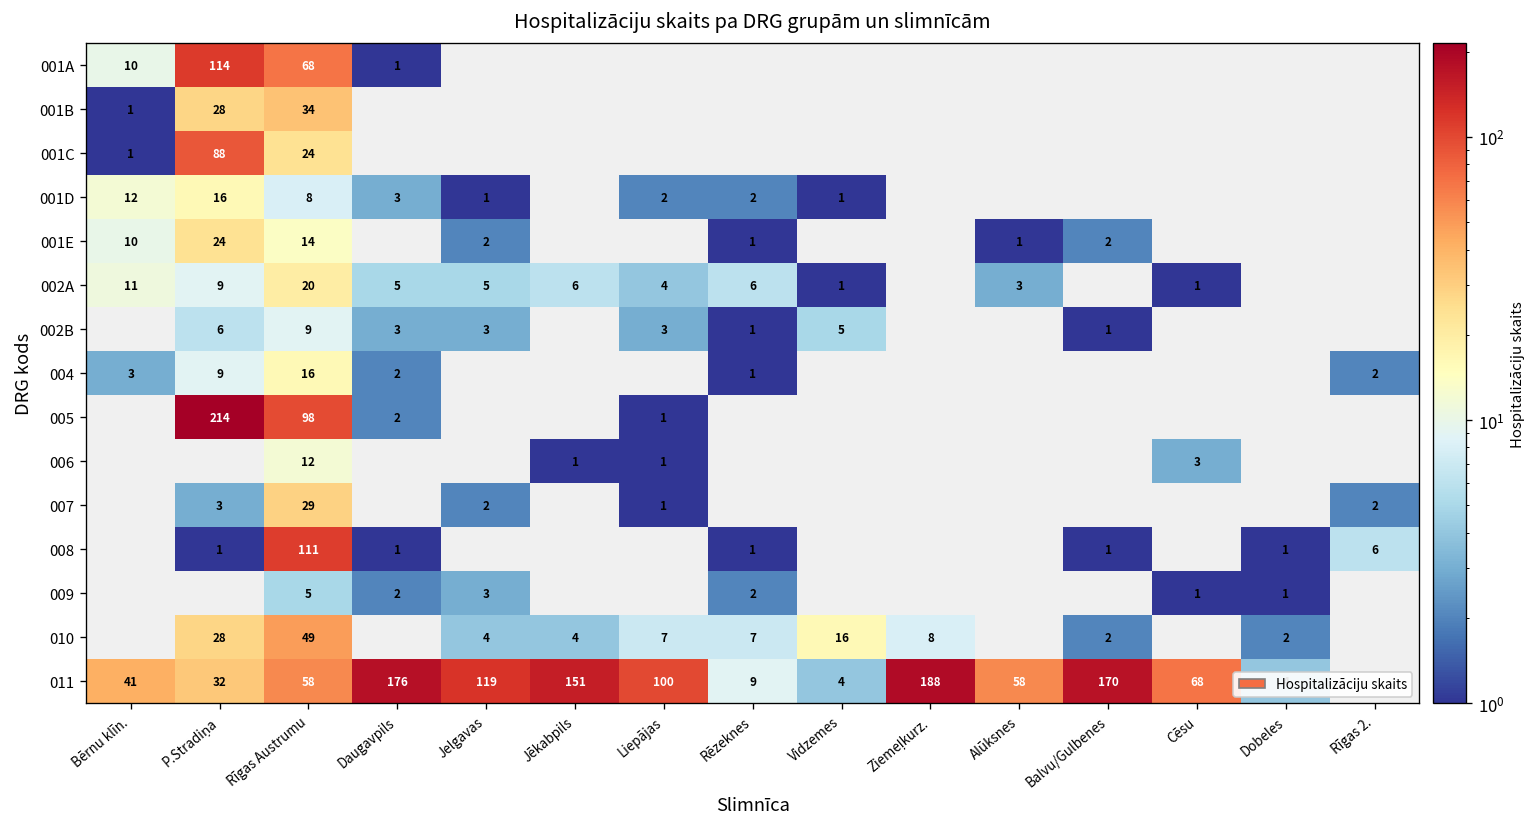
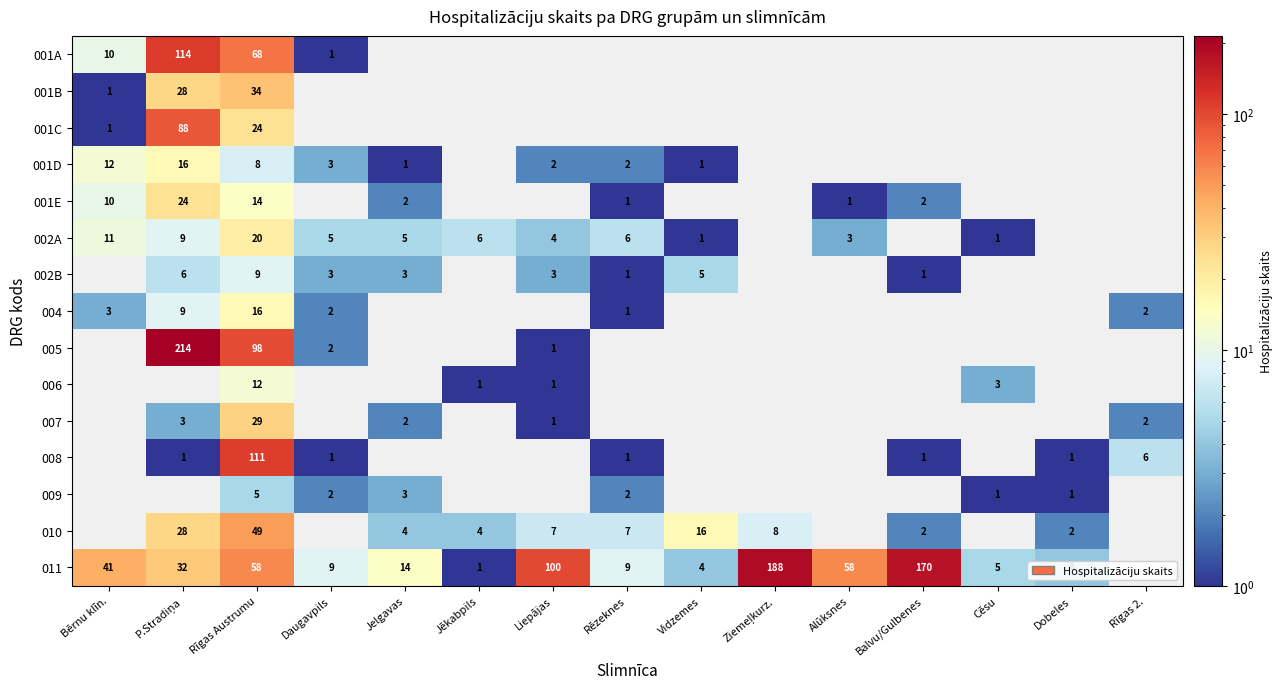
  {
    "001A": {
      "Bērnu klīn.": 10,
      "P.Stradiņa": 114,
      "Rīgas Austrumu": 68,
      "Daugavpils": 1
    },
    "001B": {
      "Bērnu klīn.": 1,
      "P.Stradiņa": 28,
      "Rīgas Austrumu": 34
    },
    "001C": {
      "Bērnu klīn.": 1,
      "P.Stradiņa": 88,
      "Rīgas Austrumu": 24
    },
    "001D": {
      "Bērnu klīn.": 12,
      "P.Stradiņa": 16,
      "Rīgas Austrumu": 8,
      "Daugavpils": 3,
      "Jelgavas": 1,
      "Liepājas": 2,
      "Rēzeknes": 2,
      "Vidzemes": 1
    },
    "001E": {
      "Bērnu klīn.": 10,
      "P.Stradiņa": 24,
      "Rīgas Austrumu": 14,
      "Jelgavas": 2,
      "Rēzeknes": 1,
      "Alūksnes": 1,
      "Balvu/Gulbenes": 2
    },
    "002A": {
      "Bērnu klīn.": 11,
      "P.Stradiņa": 9,
      "Rīgas Austrumu": 20,
      "Daugavpils": 5,
      "Jelgavas": 5,
      "Jēkabpils": 6,
      "Liepājas": 4,
      "Rēzeknes": 6,
      "Vidzemes": 1,
      "Alūksnes": 3,
      "Cēsu": 1
    },
    "002B": {
      "P.Stradiņa": 6,
      "Rīgas Austrumu": 9,
      "Daugavpils": 3,
      "Jelgavas": 3,
      "Liepājas": 3,
      "Rēzeknes": 1,
      "Vidzemes": 5,
      "Balvu/Gulbenes": 1
    },
    "004": {
      "Bērnu klīn.": 3,
      "P.Stradiņa": 9,
      "Rīgas Austrumu": 16,
      "Daugavpils": 2,
      "Rēzeknes": 1,
      "Rīgas 2.": 2
    },
    "005": {
      "P.Stradiņa": 214,
      "Rīgas Austrumu": 98,
      "Daugavpils": 2,
      "Liepājas": 1
    },
    "006": {
      "Rīgas Austrumu": 12,
      "Jēkabpils": 1,
      "Liepājas": 1,
      "Cēsu": 3
    },
    "007": {
      "P.Stradiņa": 3,
      "Rīgas Austrumu": 29,
      "Jelgavas": 2,
      "Liepājas": 1,
      "Rīgas 2.": 2
    },
    "008": {
      "P.Stradiņa": 1,
      "Rīgas Austrumu": 111,
      "Daugavpils": 1,
      "Rēzeknes": 1,
      "Balvu/Gulbenes": 1,
      "Dobeles": 1,
      "Rīgas 2.": 6
    },
    "009": {
      "Rīgas Austrumu": 5,
      "Daugavpils": 2,
      "Jelgavas": 3,
      "Rēzeknes": 2,
      "Cēsu": 1,
      "Dobeles": 1
    },
    "010": {
      "P.Stradiņa": 28,
      "Rīgas Austrumu": 49,
      "Jelgavas": 4,
      "Jēkabpils": 4,
      "Liepājas": 7,
      "Rēzeknes": 7,
      "Vidzemes": 16,
      "Ziemeļkurz.": 8,
      "Balvu/Gulbenes": 2,
      "Dobeles": 2
    },
    "011": {
      "Bērnu klīn.": 41,
      "P.Stradiņa": 32,
      "Rīgas Austrumu": 58,
-     "Daugavpils": 176,
-     "Jelgavas": 119,
-     "Jēkabpils": 151,
+     "Daugavpils": 9,
+     "Jelgavas": 14,
+     "Jēkabpils": 1,
      "Liepājas": 100,
      "Rēzeknes": 9,
      "Vidzemes": 4,
      "Ziemeļkurz.": 188,
      "Alūksnes": 58,
      "Balvu/Gulbenes": 170,
-     "Cēsu": 68
+     "Cēsu": 5
    }
  }
